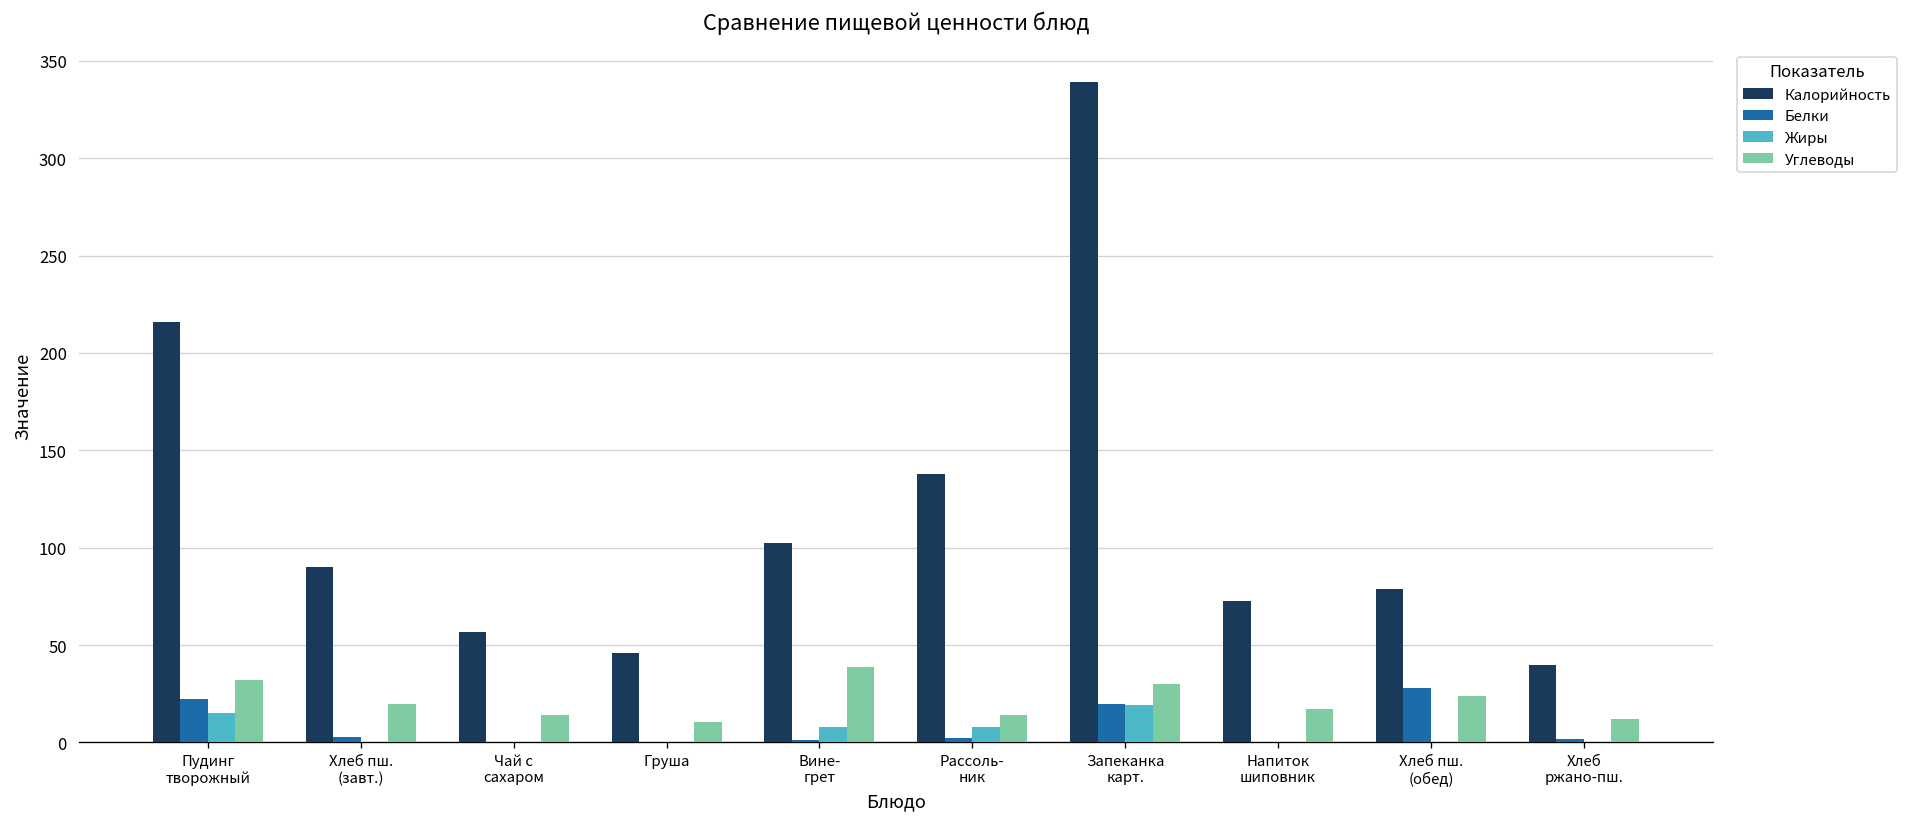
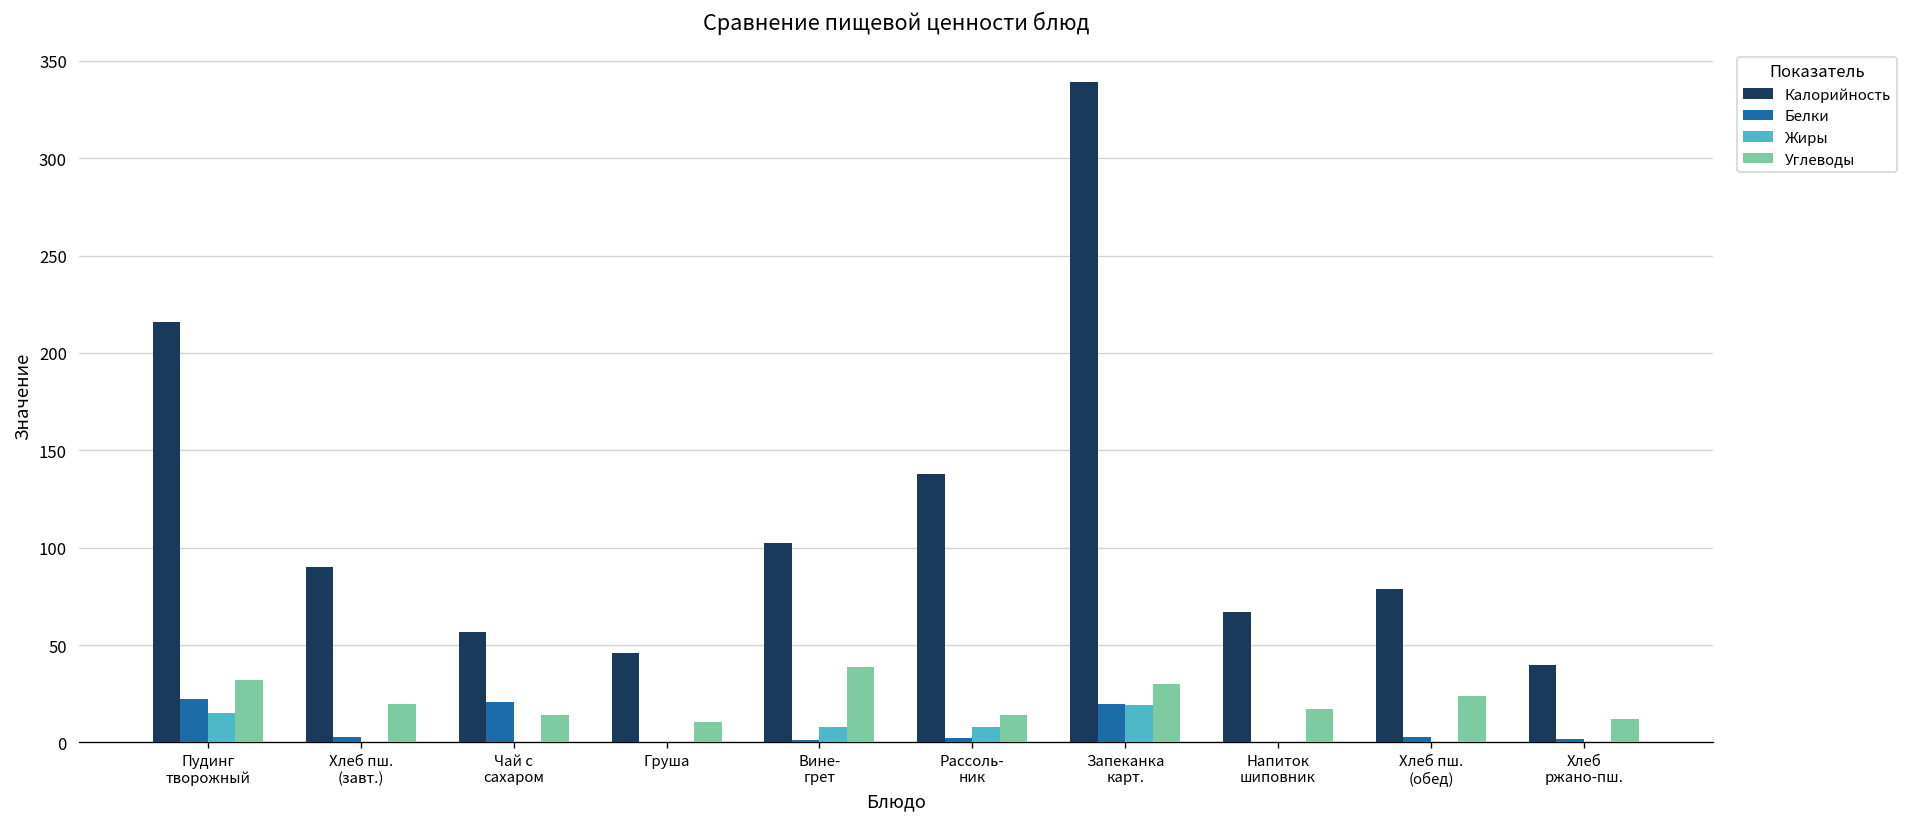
  {
    "Калорийность": {
      "Пудинг творожный": 216,
      "Хлеб пш. (завт.)": 90,
      "Чай с сахаром": 57,
      "Груша": 46,
      "Вине- грет": 102,
      "Рассоль- ник": 138,
      "Запеканка карт.": 339,
-     "Напиток шиповник": 73,
+     "Напиток шиповник": 67,
      "Хлеб пш. (обед)": 79,
      "Хлеб ржано-пш.": 40
    },
    "Белки": {
      "Пудинг творожный": 22,
      "Хлеб пш. (завт.)": 3,
-     "Чай с сахаром": 0,
+     "Чай с сахаром": 21,
      "Рассоль- ник": 2,
      "Запеканка карт.": 20,
-     "Хлеб пш. (обед)": 28,
+     "Хлеб пш. (обед)": 3,
      "Хлеб ржано-пш.": 2
    },
    "Жиры": {
      "Пудинг творожный": 15,
      "Чай с сахаром": 0,
      "Вине- грет": 8,
      "Рассоль- ник": 8,
      "Запеканка карт.": 19
    },
    "Углеводы": {
      "Пудинг творожный": 32,
      "Хлеб пш. (завт.)": 20,
      "Чай с сахаром": 14,
      "Груша": 10,
      "Вине- грет": 39,
      "Рассоль- ник": 14,
      "Запеканка карт.": 30,
      "Напиток шиповник": 17,
      "Хлеб пш. (обед)": 24,
      "Хлеб ржано-пш.": 12
    }
  }
